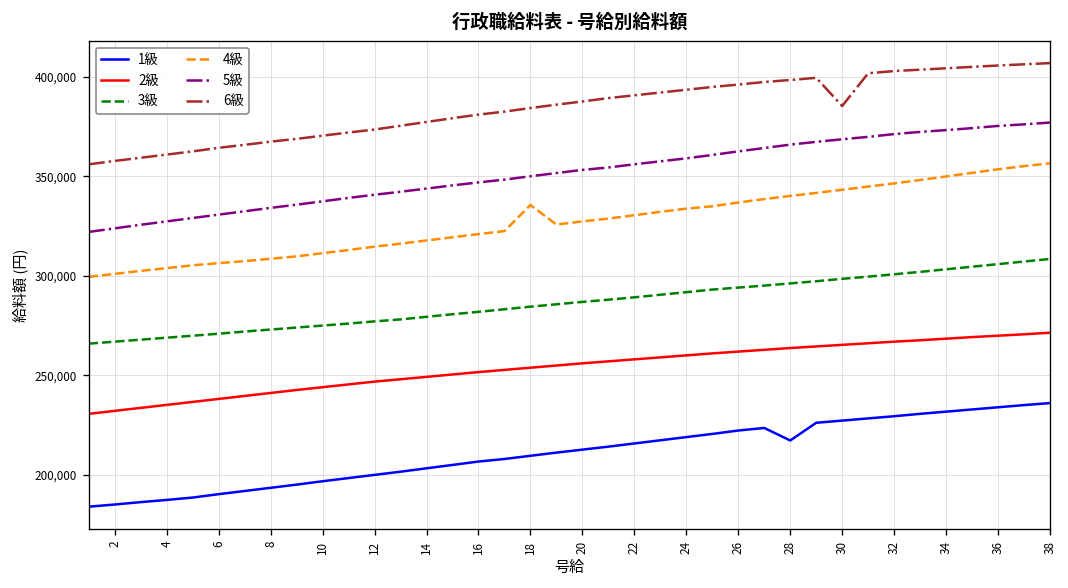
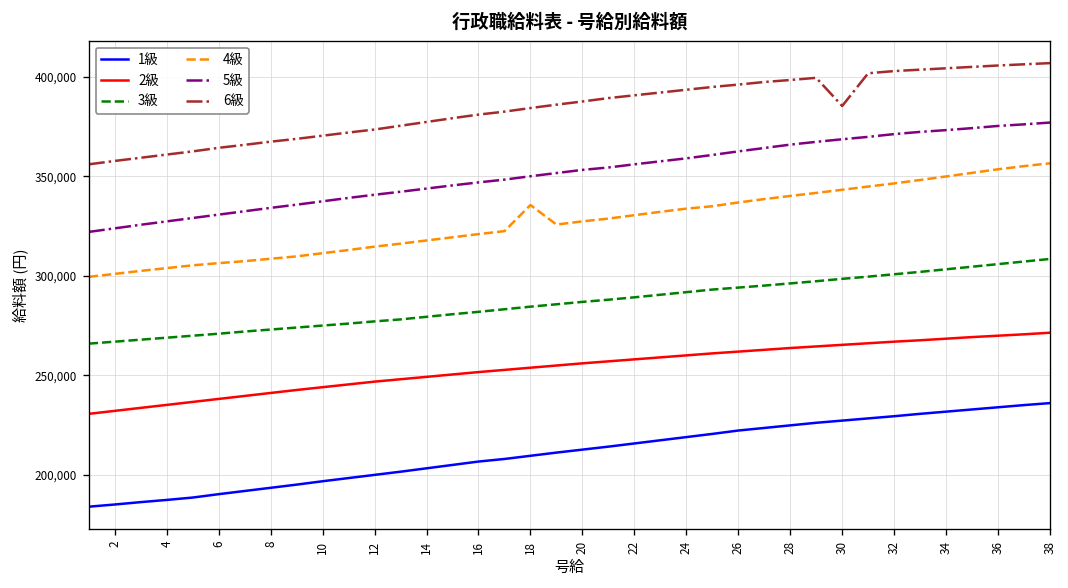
  {
    "1級": {
      "2": "185,000",
      "4": "187,000",
      "6": "190,000",
      "8": "193,000",
      "10": "197,000",
      "12": "200,000",
      "14": "203,000",
      "16": "207,000",
      "18": "210,000",
      "20": "213,000",
      "22": "216,000",
      "24": "219,000",
      "26": "222,000",
-     "28": "217,000",
+     "28": "225,000",
      "30": "227,000",
      "32": "229,000",
      "34": "232,000",
      "36": "234,000",
      "38": "236,000"
    },
    "2級": {
      "2": "232,000",
      "4": "235,000",
      "6": "238,000",
      "8": "241,000",
      "10": "244,000",
      "12": "247,000",
      "14": "249,000",
      "16": "252,000",
      "18": "254,000",
      "20": "256,000",
      "22": "258,000",
      "24": "260,000",
      "26": "262,000",
      "28": "264,000",
      "30": "265,000",
      "32": "267,000",
      "34": "268,000",
      "36": "270,000",
      "38": "271,000"
    },
    "3級": {
      "2": "267,000",
      "4": "269,000",
      "6": "271,000",
      "8": "273,000",
      "10": "275,000",
      "12": "277,000",
      "14": "279,000",
      "16": "282,000",
      "18": "285,000",
      "20": "287,000",
      "22": "289,000",
      "24": "292,000",
      "26": "294,000",
      "28": "296,000",
      "30": "299,000",
      "32": "301,000",
      "34": "303,000",
      "36": "306,000",
      "38": "309,000"
    },
    "4級": {
      "2": "301,000",
      "4": "304,000",
      "6": "306,000",
      "8": "309,000",
      "10": "311,000",
      "12": "315,000",
      "14": "318,000",
      "16": "321,000",
      "18": "336,000",
      "20": "327,000",
      "22": "331,000",
      "24": "334,000",
      "26": "337,000",
      "28": "340,000",
      "30": "343,000",
      "32": "347,000",
      "34": "350,000",
      "36": "354,000",
      "38": "357,000"
    },
    "5級": {
      "2": "324,000",
      "4": "327,000",
      "6": "331,000",
      "8": "334,000",
      "10": "338,000",
      "12": "341,000",
      "14": "344,000",
      "16": "347,000",
      "18": "350,000",
      "20": "353,000",
      "22": "356,000",
      "24": "359,000",
      "26": "363,000",
      "28": "366,000",
      "30": "369,000",
      "32": "371,000",
      "34": "373,000",
      "36": "375,000",
      "38": "377,000"
    },
    "6級": {
      "2": "358,000",
      "4": "361,000",
      "6": "364,000",
      "8": "368,000",
      "10": "371,000",
      "12": "374,000",
      "14": "377,000",
      "16": "381,000",
      "18": "384,000",
      "20": "388,000",
      "22": "391,000",
      "24": "394,000",
      "26": "396,000",
      "28": "399,000",
      "30": "385,000",
      "32": "403,000",
      "34": "404,000",
      "36": "406,000",
      "38": "407,000"
    }
  }
